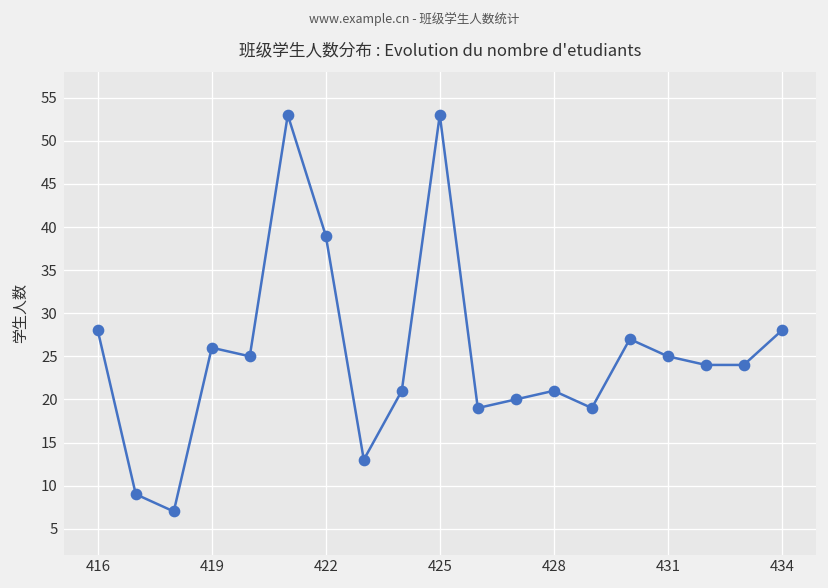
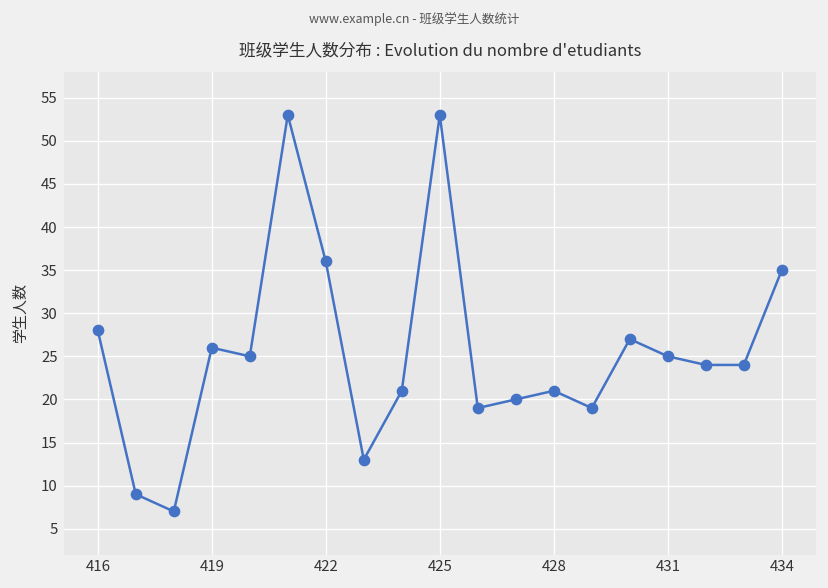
  {
    "416": 28,
    "419": 26,
-   "422": 39,
+   "422": 36,
    "425": 53,
    "428": 21,
    "431": 25,
-   "434": 28
+   "434": 35
  }
